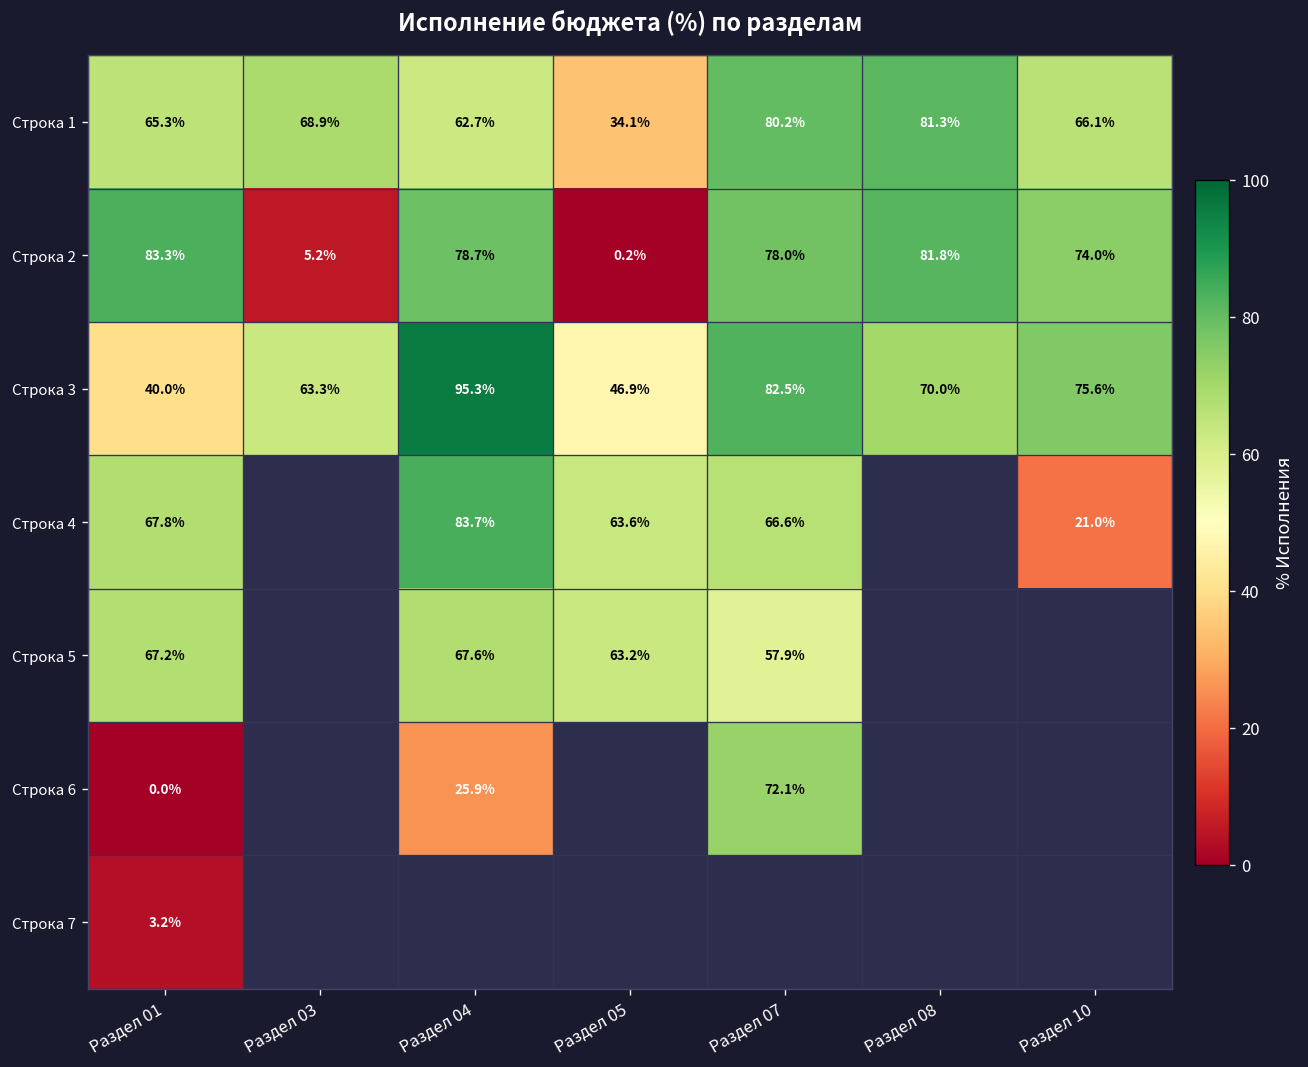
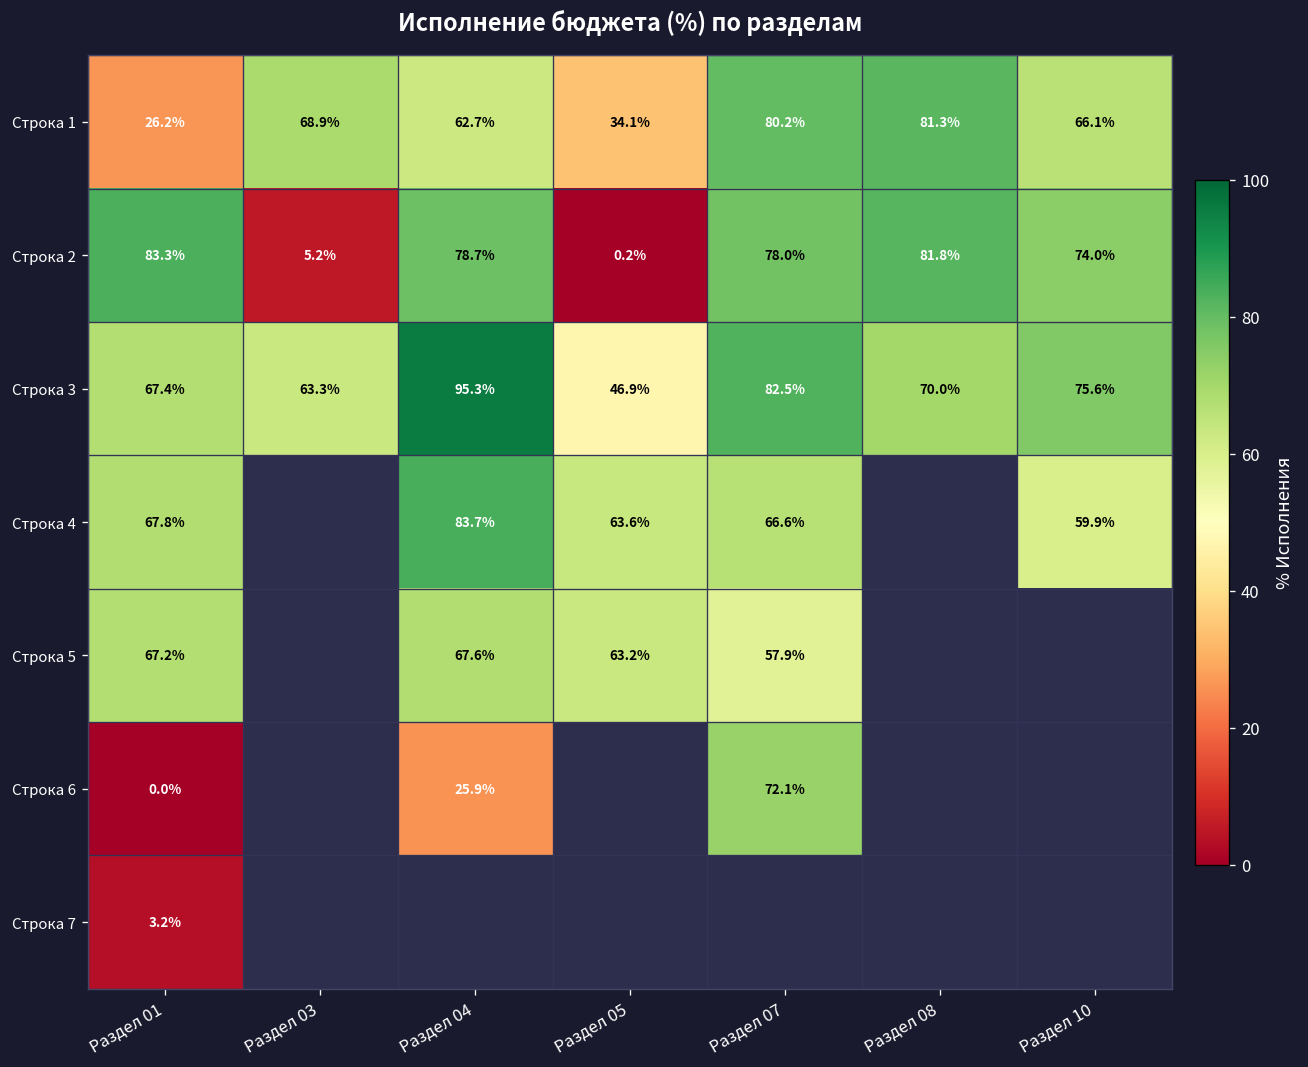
  {
    "Строка 1": {
-     "Раздел 01": "65.3%",
+     "Раздел 01": "26.2%",
      "Раздел 03": "68.9%",
      "Раздел 04": "62.7%",
      "Раздел 05": "34.1%",
      "Раздел 07": "80.2%",
      "Раздел 08": "81.3%",
      "Раздел 10": "66.1%"
    },
    "Строка 2": {
      "Раздел 01": "83.3%",
      "Раздел 03": "5.2%",
      "Раздел 04": "78.7%",
      "Раздел 05": "0.2%",
      "Раздел 07": "78.0%",
      "Раздел 08": "81.8%",
      "Раздел 10": "74.0%"
    },
    "Строка 3": {
-     "Раздел 01": "40.0%",
+     "Раздел 01": "67.4%",
      "Раздел 03": "63.3%",
      "Раздел 04": "95.3%",
      "Раздел 05": "46.9%",
      "Раздел 07": "82.5%",
      "Раздел 08": "70.0%",
      "Раздел 10": "75.6%"
    },
    "Строка 4": {
      "Раздел 01": "67.8%",
      "Раздел 04": "83.7%",
      "Раздел 05": "63.6%",
      "Раздел 07": "66.6%",
-     "Раздел 10": "21.0%"
+     "Раздел 10": "59.9%"
    },
    "Строка 5": {
      "Раздел 01": "67.2%",
      "Раздел 04": "67.6%",
      "Раздел 05": "63.2%",
      "Раздел 07": "57.9%"
    },
    "Строка 6": {
      "Раздел 01": "0.0%",
      "Раздел 04": "25.9%",
      "Раздел 07": "72.1%"
    },
    "Строка 7": {
      "Раздел 01": "3.2%"
    }
  }
